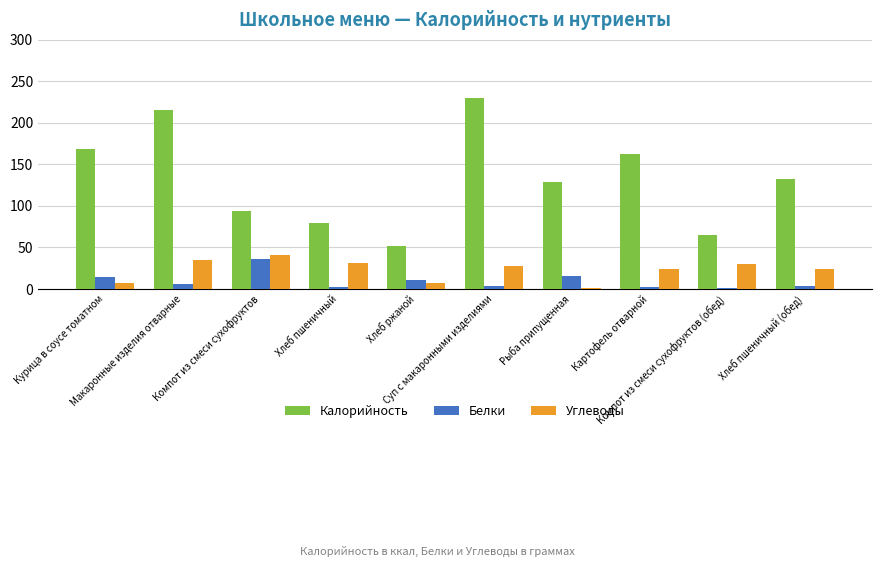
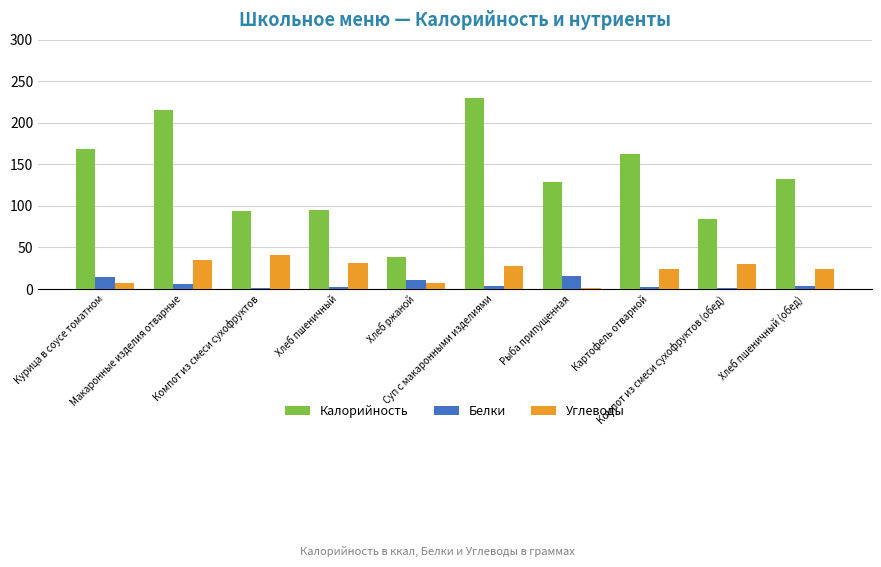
  {
    "Калорийность": {
      "Курица в соусе томатном": 170,
      "Макаронные изделия отварные": 220,
      "Компот из смеси сухофруктов": 90,
-     "Хлеб пшеничный": 80,
-     "Хлеб ржаной": 50,
+     "Хлеб пшеничный": 100,
+     "Хлеб ржаной": 40,
      "Суп с макаронными изделиями": 230,
      "Рыба припущенная": 130,
      "Картофель отварной": 160,
-     "Компот из смеси сухофруктов (обед)": 70,
+     "Компот из смеси сухофруктов (обед)": 80,
      "Хлеб пшеничный (обед)": 130
    },
    "Белки": {
      "Курица в соусе томатном": 10,
      "Макаронные изделия отварные": 10,
-     "Компот из смеси сухофруктов": 40,
+     "Компот из смеси сухофруктов": 0,
      "Хлеб ржаной": 10,
      "Суп с макаронными изделиями": 0,
      "Рыба припущенная": 20,
      "Хлеб пшеничный (обед)": 0
    },
    "Углеводы": {
      "Курица в соусе томатном": 10,
      "Макаронные изделия отварные": 40,
      "Компот из смеси сухофруктов": 40,
      "Хлеб пшеничный": 30,
      "Хлеб ржаной": 10,
      "Суп с макаронными изделиями": 30,
      "Картофель отварной": 20,
      "Компот из смеси сухофруктов (обед)": 30,
      "Хлеб пшеничный (обед)": 20
    }
  }
